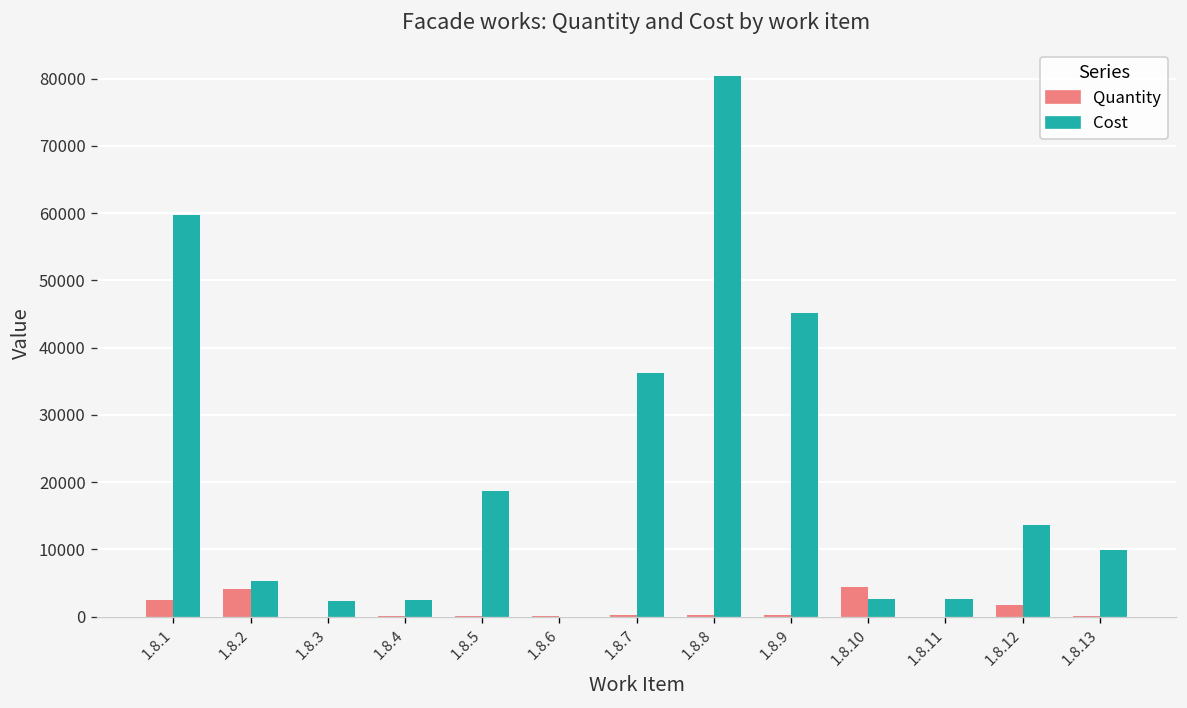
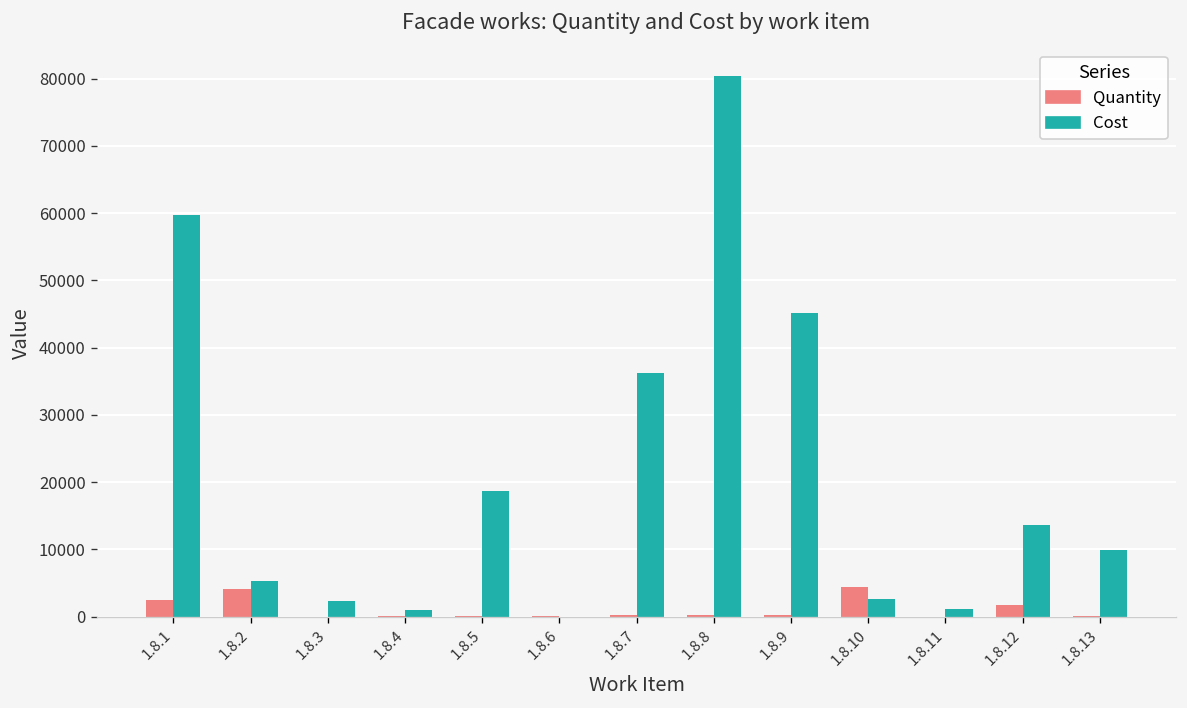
  {
    "Quantity": {
      "1.8.1": 3000,
      "1.8.2": 4000,
      "1.8.10": 4000,
      "1.8.12": 2000
    },
    "Cost": {
      "1.8.1": 60000,
      "1.8.2": 5000,
      "1.8.3": 2000,
-     "1.8.4": 2000,
+     "1.8.4": 1000,
      "1.8.5": 19000,
      "1.8.6": 0,
      "1.8.7": 36000,
      "1.8.8": 80000,
      "1.8.9": 45000,
      "1.8.10": 3000,
-     "1.8.11": 3000,
+     "1.8.11": 1000,
      "1.8.12": 14000,
      "1.8.13": 10000
    }
  }
